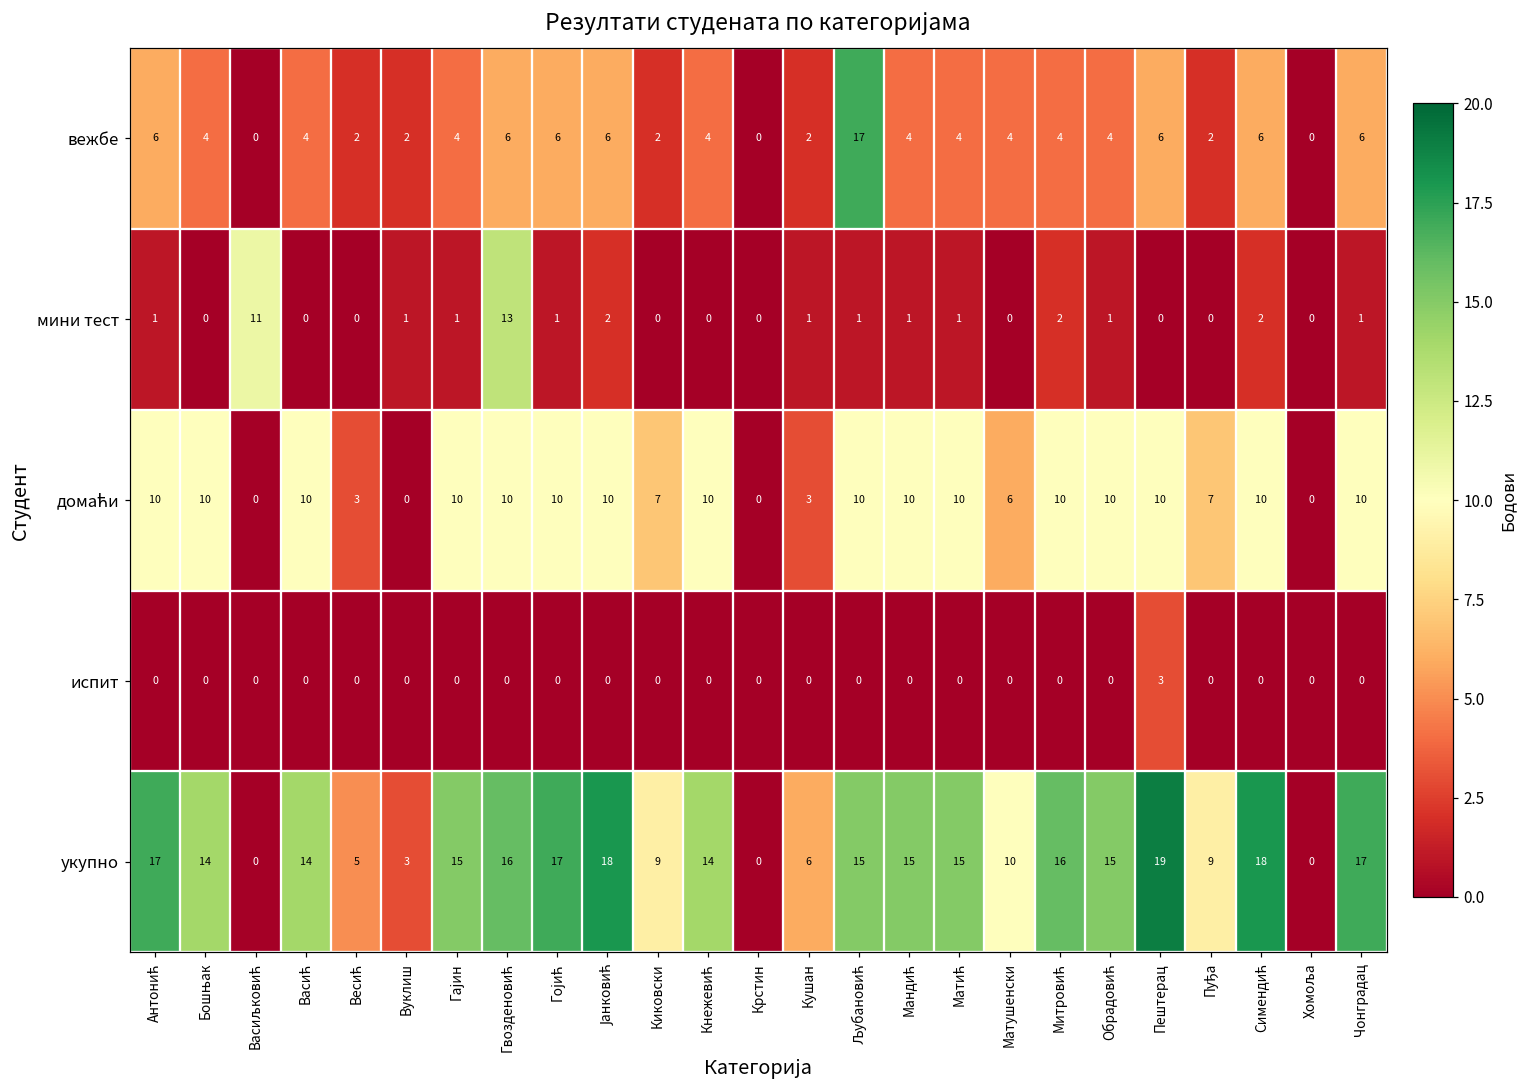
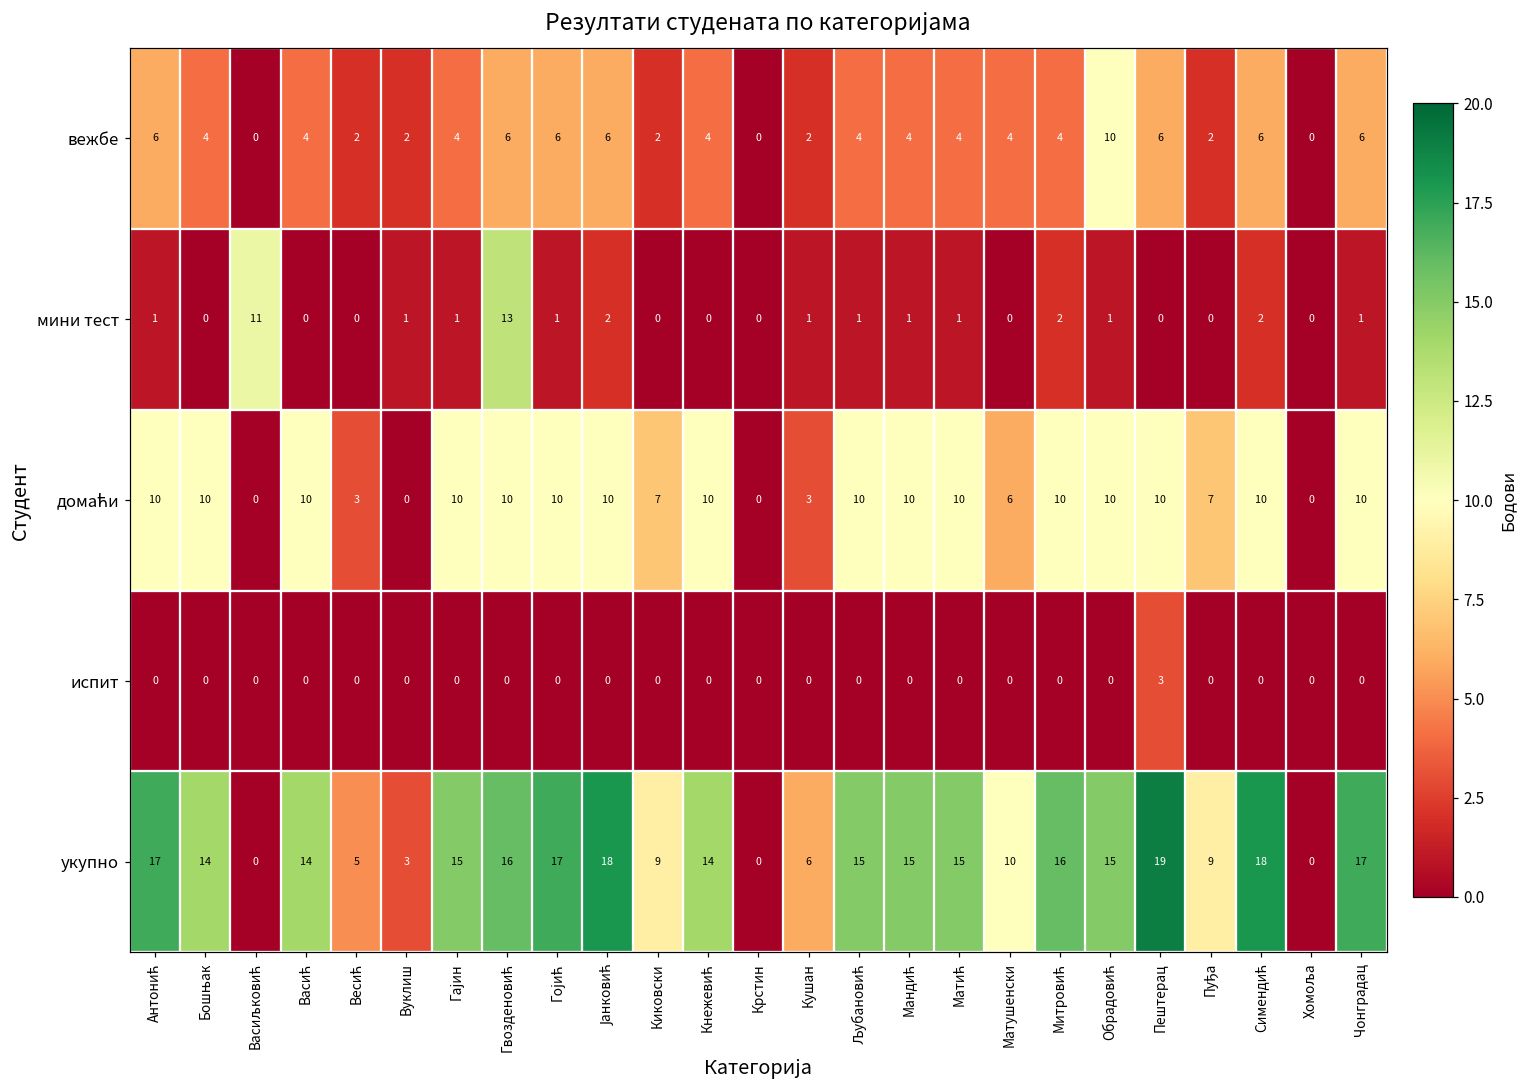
  {
    "вежбе": {
      "Антонић": 6,
      "Бошњак": 4,
      "Васиљковић": 0,
      "Васић": 4,
      "Весић": 2,
      "Вуклиш": 2,
      "Гајин": 4,
      "Гвозденовић": 6,
      "Гојић": 6,
      "Јанковић": 6,
      "Киковски": 2,
      "Кнежевић": 4,
      "Крстин": 0,
      "Кушан": 2,
-     "Љубановић": 17,
+     "Љубановић": 4,
      "Мандић": 4,
      "Матић": 4,
      "Матушенски": 4,
      "Митровић": 4,
-     "Обрадовић": 4,
+     "Обрадовић": 10,
      "Пештерац": 6,
      "Пуђа": 2,
      "Симендић": 6,
      "Хомоља": 0,
      "Чонградац": 6
    },
    "мини тест": {
      "Антонић": 1,
      "Бошњак": 0,
      "Васиљковић": 11,
      "Васић": 0,
      "Весић": 0,
      "Вуклиш": 1,
      "Гајин": 1,
      "Гвозденовић": 13,
      "Гојић": 1,
      "Јанковић": 2,
      "Киковски": 0,
      "Кнежевић": 0,
      "Крстин": 0,
      "Кушан": 1,
      "Љубановић": 1,
      "Мандић": 1,
      "Матић": 1,
      "Матушенски": 0,
      "Митровић": 2,
      "Обрадовић": 1,
      "Пештерац": 0,
      "Пуђа": 0,
      "Симендић": 2,
      "Хомоља": 0,
      "Чонградац": 1
    },
    "домаћи": {
      "Антонић": 10,
      "Бошњак": 10,
      "Васиљковић": 0,
      "Васић": 10,
      "Весић": 3,
      "Вуклиш": 0,
      "Гајин": 10,
      "Гвозденовић": 10,
      "Гојић": 10,
      "Јанковић": 10,
      "Киковски": 7,
      "Кнежевић": 10,
      "Крстин": 0,
      "Кушан": 3,
      "Љубановић": 10,
      "Мандић": 10,
      "Матић": 10,
      "Матушенски": 6,
      "Митровић": 10,
      "Обрадовић": 10,
      "Пештерац": 10,
      "Пуђа": 7,
      "Симендић": 10,
      "Хомоља": 0,
      "Чонградац": 10
    },
    "испит": {
      "Антонић": 0,
      "Бошњак": 0,
      "Васиљковић": 0,
      "Васић": 0,
      "Весић": 0,
      "Вуклиш": 0,
      "Гајин": 0,
      "Гвозденовић": 0,
      "Гојић": 0,
      "Јанковић": 0,
      "Киковски": 0,
      "Кнежевић": 0,
      "Крстин": 0,
      "Кушан": 0,
      "Љубановић": 0,
      "Мандић": 0,
      "Матић": 0,
      "Матушенски": 0,
      "Митровић": 0,
      "Обрадовић": 0,
      "Пештерац": 3,
      "Пуђа": 0,
      "Симендић": 0,
      "Хомоља": 0,
      "Чонградац": 0
    },
    "укупно": {
      "Антонић": 17,
      "Бошњак": 14,
      "Васиљковић": 0,
      "Васић": 14,
      "Весић": 5,
      "Вуклиш": 3,
      "Гајин": 15,
      "Гвозденовић": 16,
      "Гојић": 17,
      "Јанковић": 18,
      "Киковски": 9,
      "Кнежевић": 14,
      "Крстин": 0,
      "Кушан": 6,
      "Љубановић": 15,
      "Мандић": 15,
      "Матић": 15,
      "Матушенски": 10,
      "Митровић": 16,
      "Обрадовић": 15,
      "Пештерац": 19,
      "Пуђа": 9,
      "Симендић": 18,
      "Хомоља": 0,
      "Чонградац": 17
    }
  }
